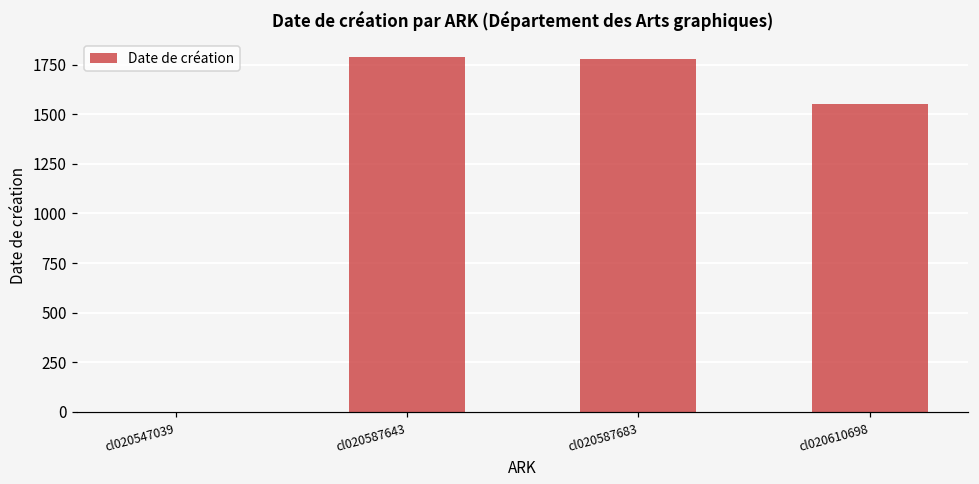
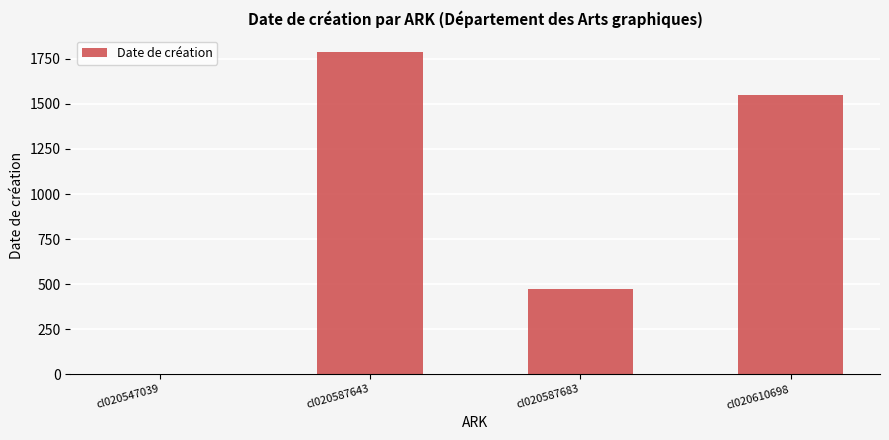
  {
    "cl020547039": 0,
    "cl020587643": 1790,
-   "cl020587683": 1780,
+   "cl020587683": 470,
    "cl020610698": 1550
  }
